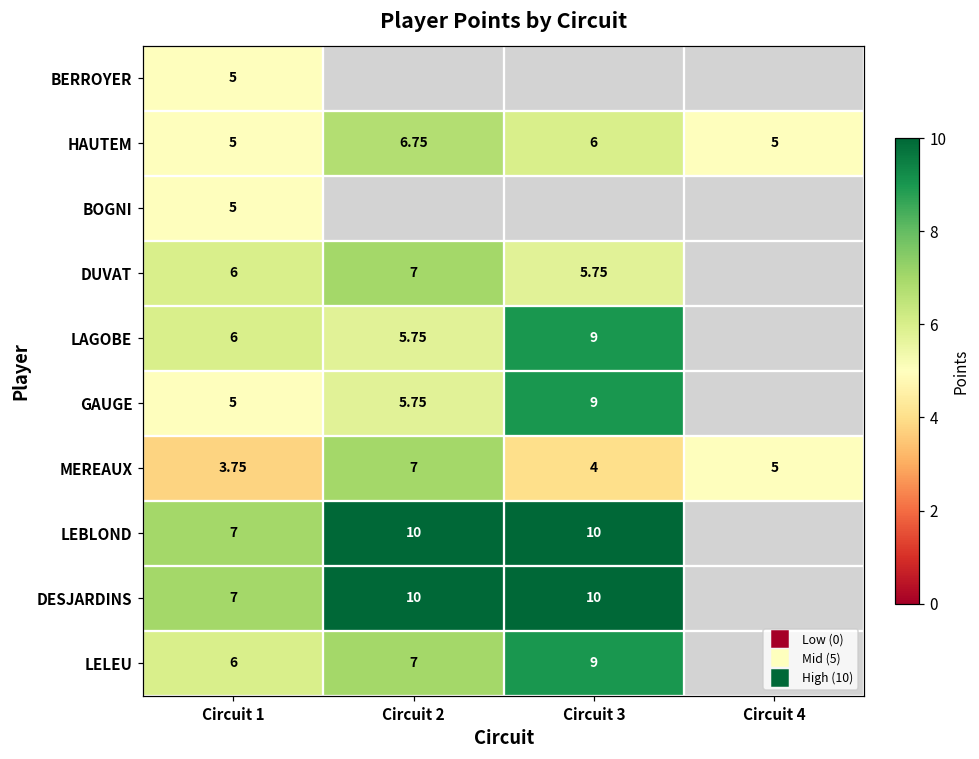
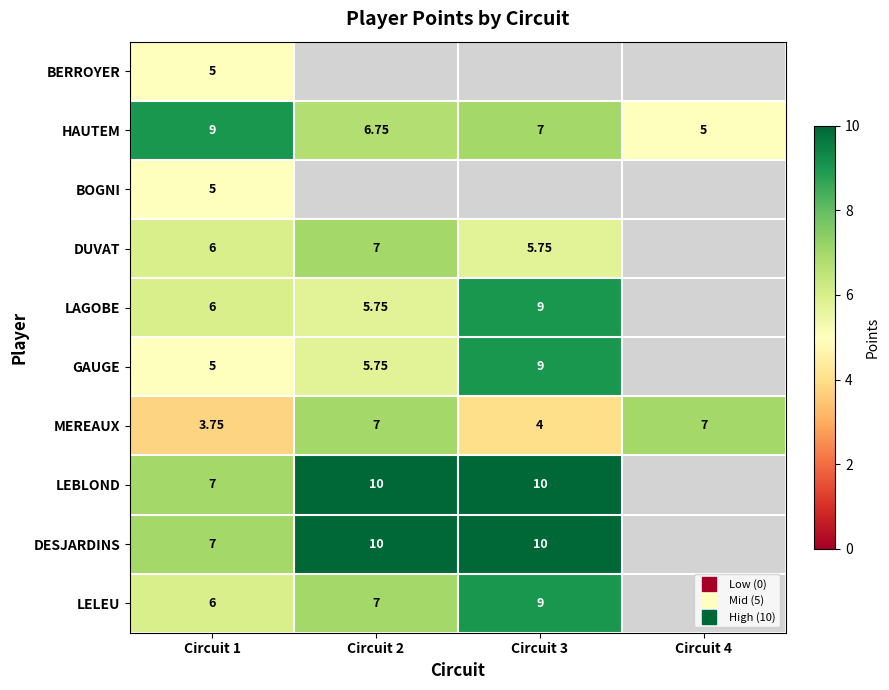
  {
    "BERROYER": {
      "Circuit 1": 5
    },
    "HAUTEM": {
-     "Circuit 1": 5,
+     "Circuit 1": 9,
      "Circuit 2": 6.75,
-     "Circuit 3": 6,
+     "Circuit 3": 7,
      "Circuit 4": 5
    },
    "BOGNI": {
      "Circuit 1": 5
    },
    "DUVAT": {
      "Circuit 1": 6,
      "Circuit 2": 7,
      "Circuit 3": 5.75
    },
    "LAGOBE": {
      "Circuit 1": 6,
      "Circuit 2": 5.75,
      "Circuit 3": 9
    },
    "GAUGE": {
      "Circuit 1": 5,
      "Circuit 2": 5.75,
      "Circuit 3": 9
    },
    "MEREAUX": {
      "Circuit 1": 3.75,
      "Circuit 2": 7,
      "Circuit 3": 4,
-     "Circuit 4": 5
+     "Circuit 4": 7
    },
    "LEBLOND": {
      "Circuit 1": 7,
      "Circuit 2": 10,
      "Circuit 3": 10
    },
    "DESJARDINS": {
      "Circuit 1": 7,
      "Circuit 2": 10,
      "Circuit 3": 10
    },
    "LELEU": {
      "Circuit 1": 6,
      "Circuit 2": 7,
      "Circuit 3": 9
    }
  }
